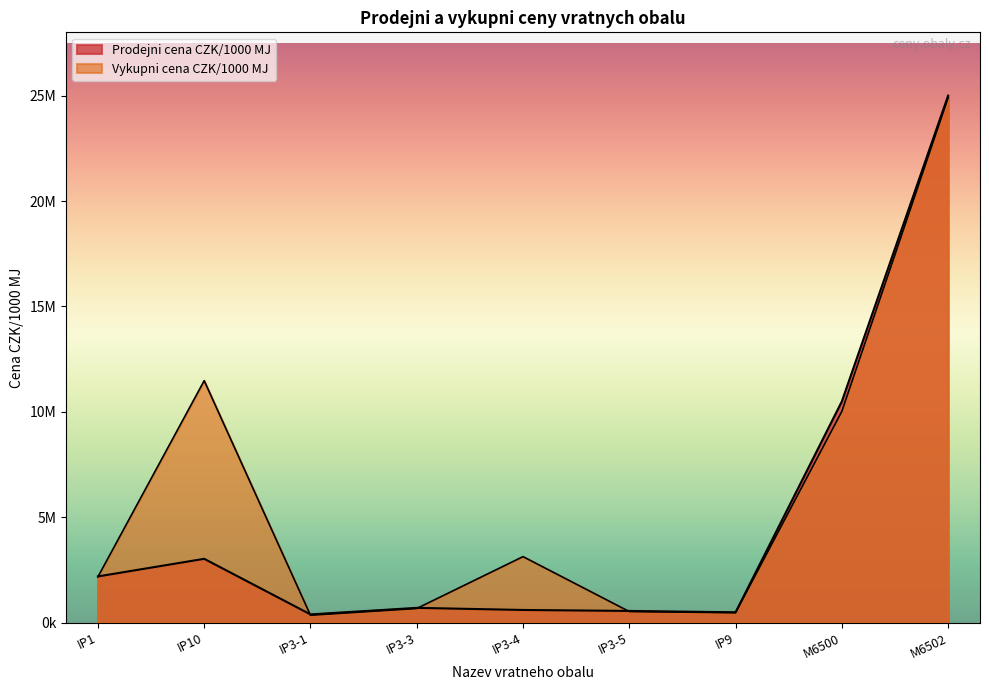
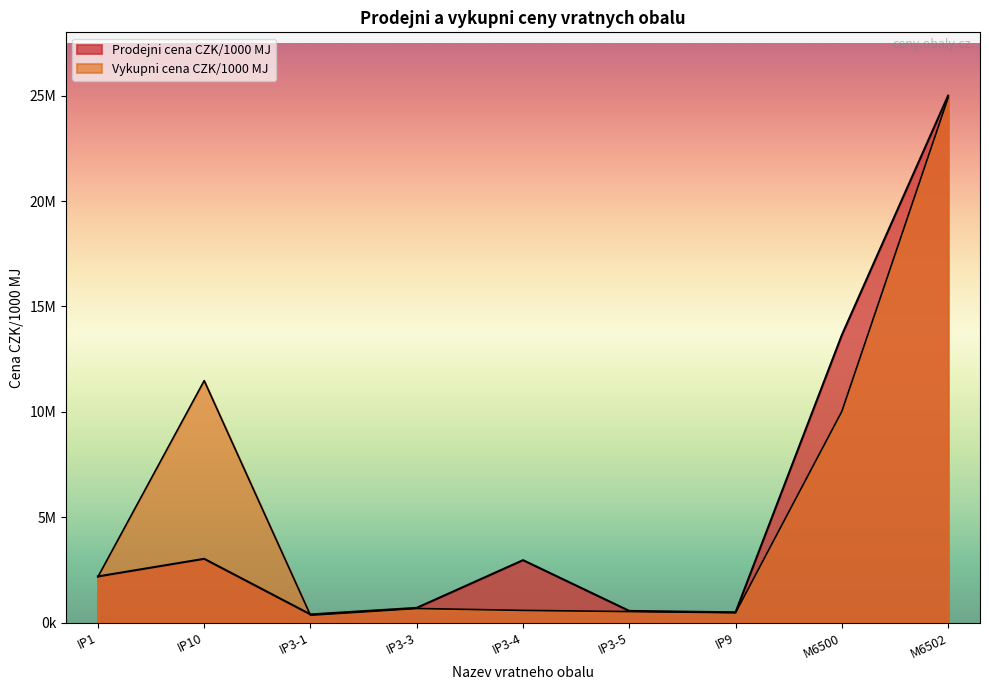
  {
    "Prodejni cena CZK/1000 MJ": {
      "IP10": 3000000,
-     "IP3-4": 600000,
-     "M6500": 10500000
+     "IP3-4": 3000000,
+     "M6500": 13600000
    },
    "Vykupni cena CZK/1000 MJ": {
      "IP10": 11500000,
-     "IP3-4": 3100000,
+     "IP3-4": 600000,
      "M6500": 10000000
    }
  }
